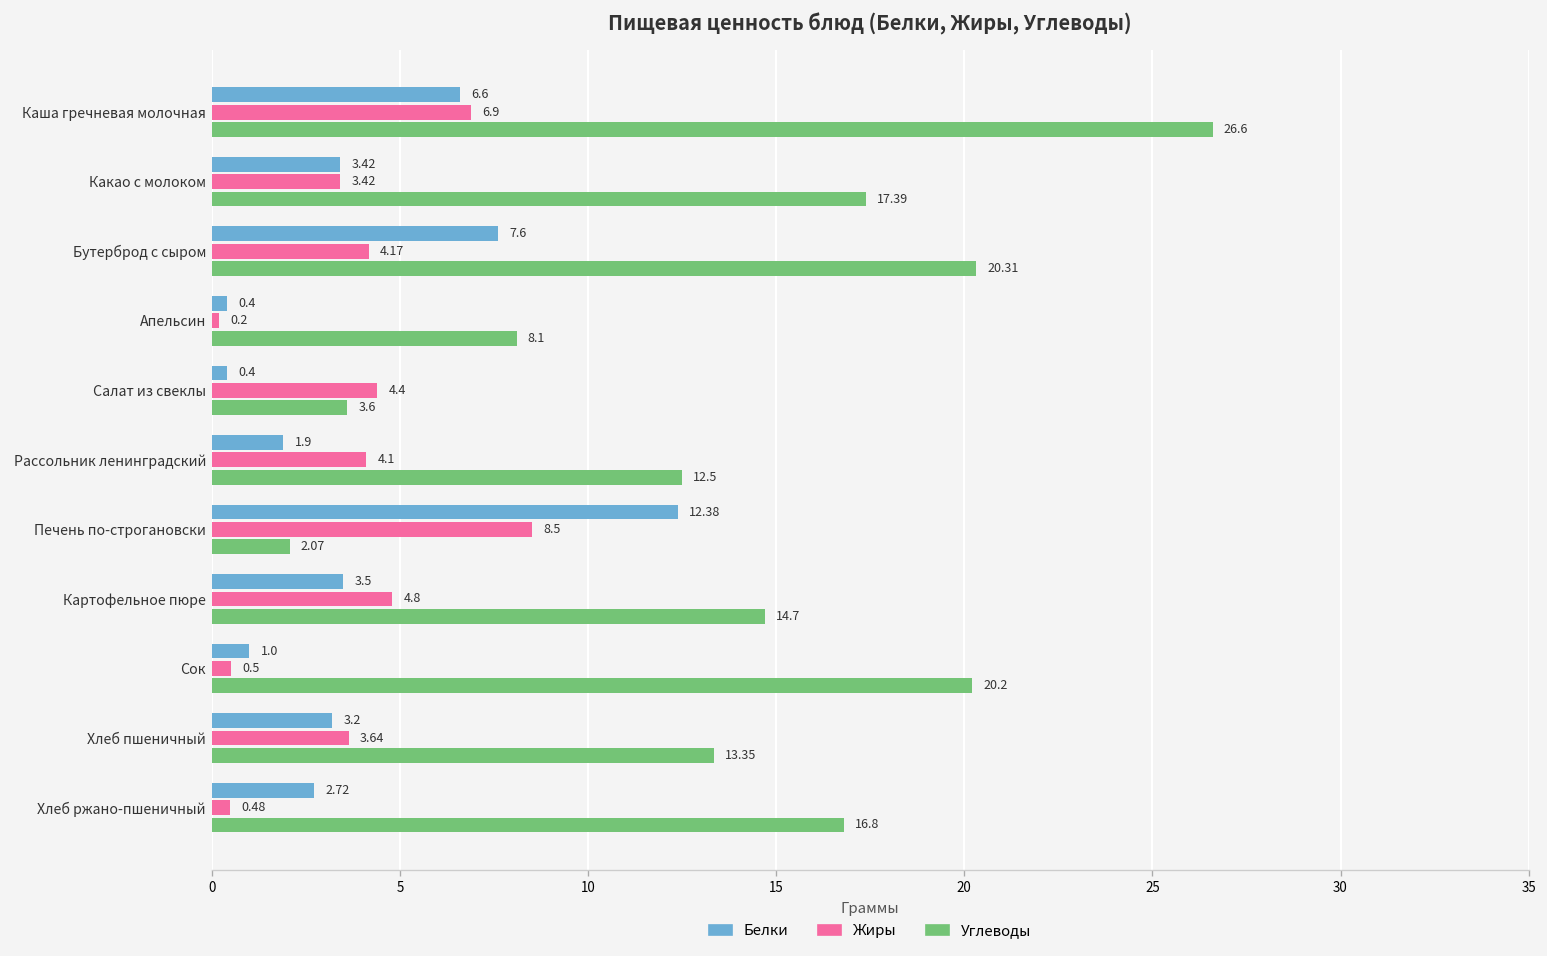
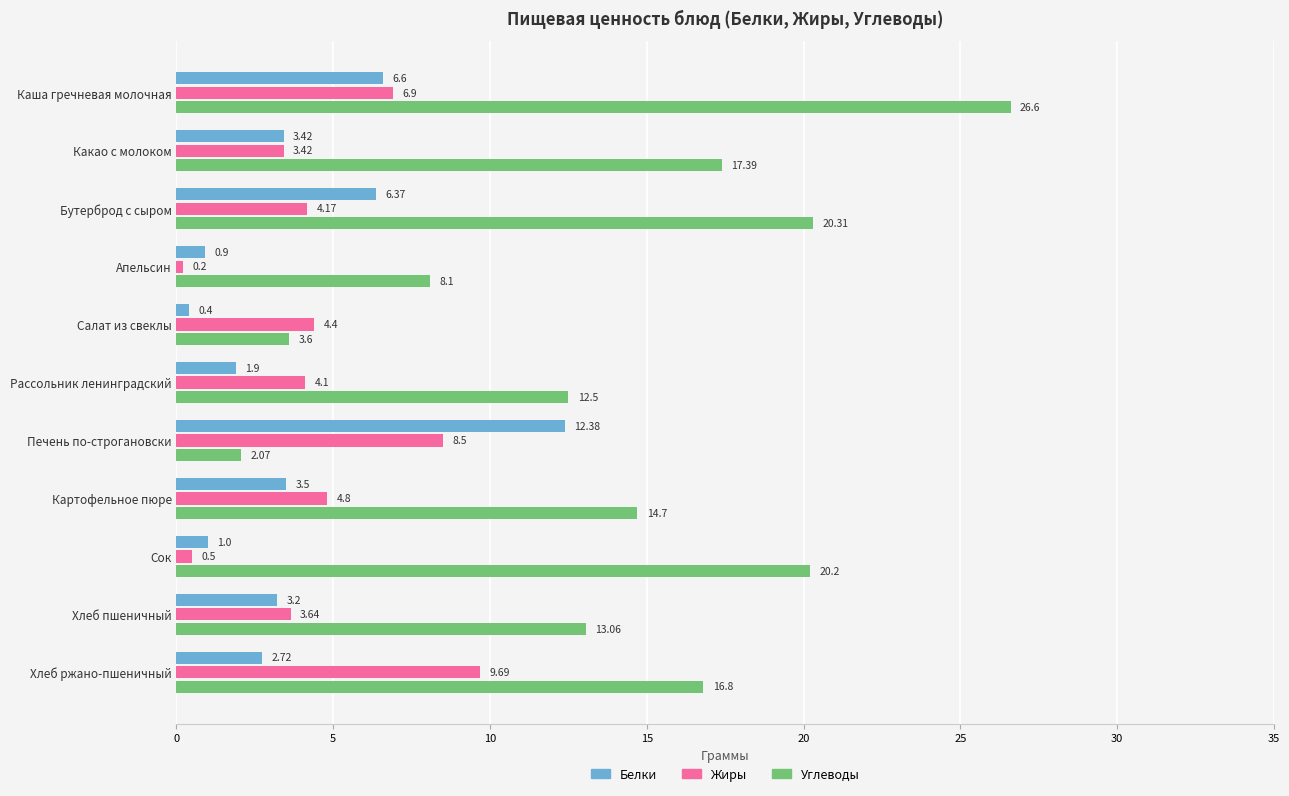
  {
    "Белки": {
      "Каша гречневая молочная": 6.6,
      "Какао с молоком": 3.42,
-     "Бутерброд с сыром": 7.6,
-     "Апельсин": 0.4,
+     "Бутерброд с сыром": 6.37,
+     "Апельсин": 0.9,
      "Салат из свеклы": 0.4,
      "Рассольник ленинградский": 1.9,
      "Печень по-строгановски": 12.38,
      "Картофельное пюре": 3.5,
      "Сок": 1.0,
      "Хлеб пшеничный": 3.2,
      "Хлеб ржано-пшеничный": 2.72
    },
    "Жиры": {
      "Каша гречневая молочная": 6.9,
      "Какао с молоком": 3.42,
      "Бутерброд с сыром": 4.17,
      "Апельсин": 0.2,
      "Салат из свеклы": 4.4,
      "Рассольник ленинградский": 4.1,
      "Печень по-строгановски": 8.5,
      "Картофельное пюре": 4.8,
      "Сок": 0.5,
      "Хлеб пшеничный": 3.64,
-     "Хлеб ржано-пшеничный": 0.48
+     "Хлеб ржано-пшеничный": 9.69
    },
    "Углеводы": {
      "Каша гречневая молочная": 26.6,
      "Какао с молоком": 17.39,
      "Бутерброд с сыром": 20.31,
      "Апельсин": 8.1,
      "Салат из свеклы": 3.6,
      "Рассольник ленинградский": 12.5,
      "Печень по-строгановски": 2.07,
      "Картофельное пюре": 14.7,
      "Сок": 20.2,
-     "Хлеб пшеничный": 13.35,
+     "Хлеб пшеничный": 13.06,
      "Хлеб ржано-пшеничный": 16.8
    }
  }
